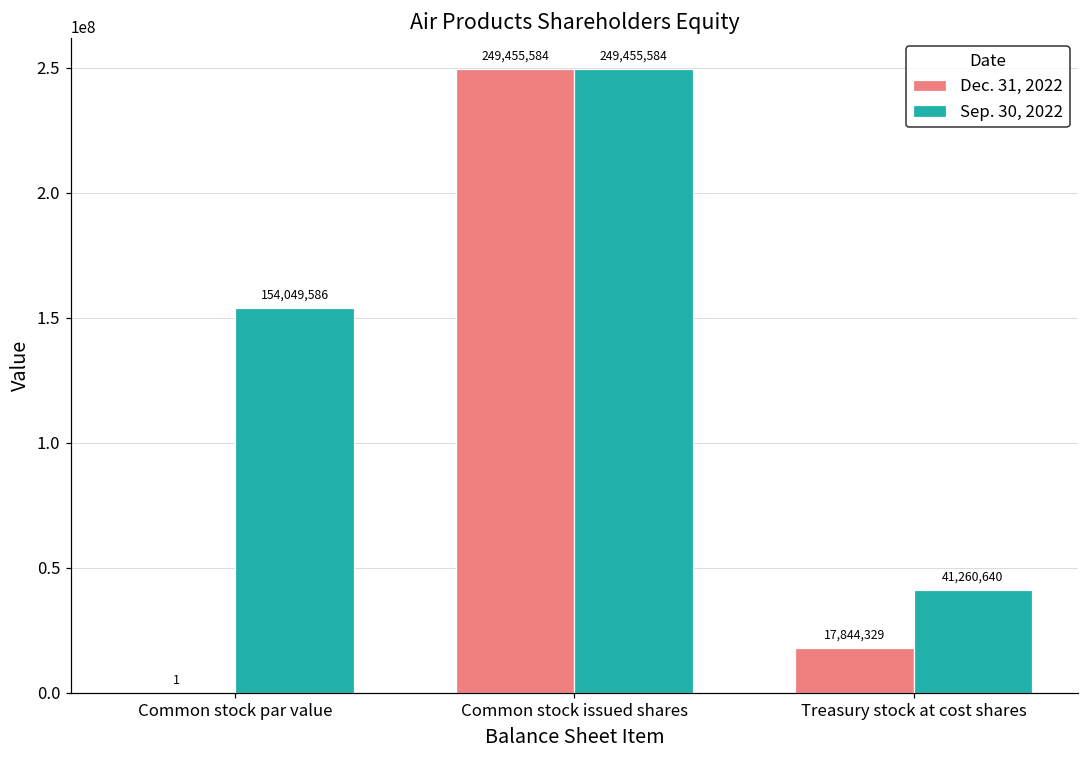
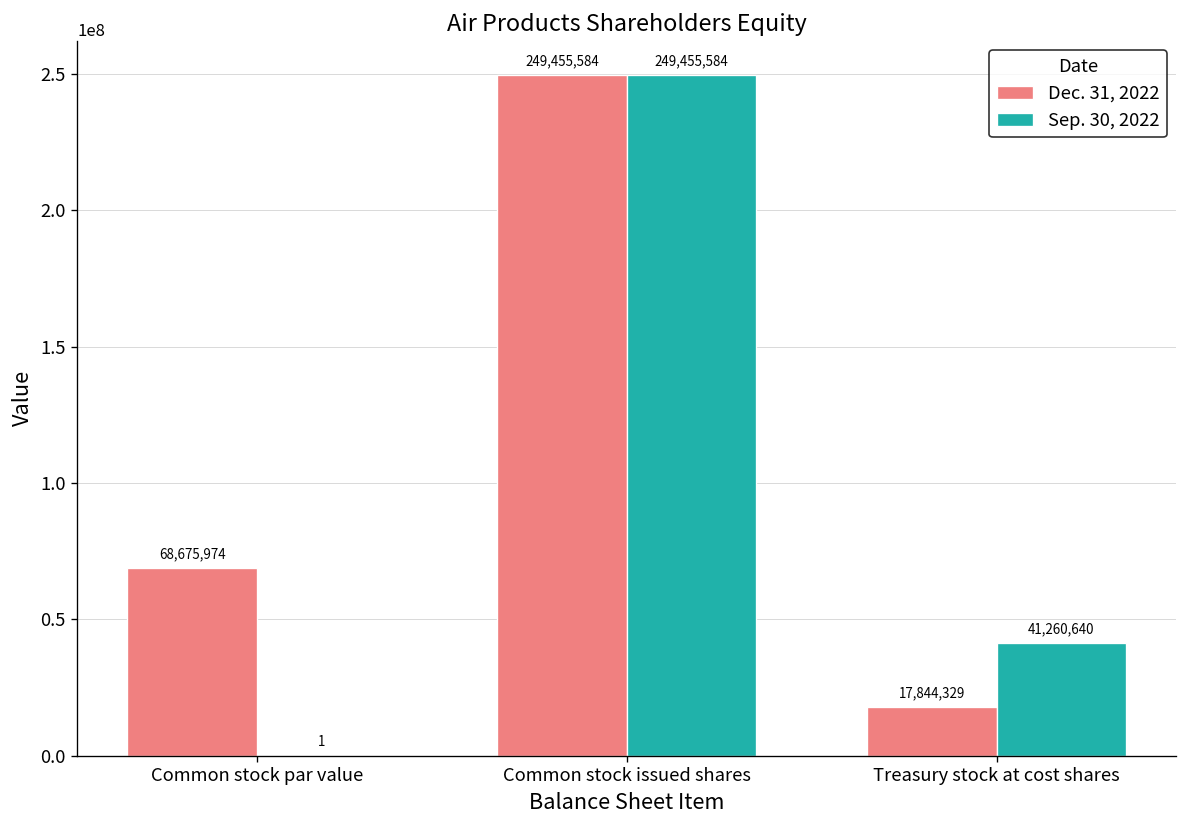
  {
    "Dec. 31, 2022": {
-     "Common stock par value": "1",
+     "Common stock par value": "68,675,974",
      "Common stock issued shares": "249,455,584",
      "Treasury stock at cost shares": "17,844,329"
    },
    "Sep. 30, 2022": {
-     "Common stock par value": "154,049,586",
+     "Common stock par value": "1",
      "Common stock issued shares": "249,455,584",
      "Treasury stock at cost shares": "41,260,640"
    }
  }
